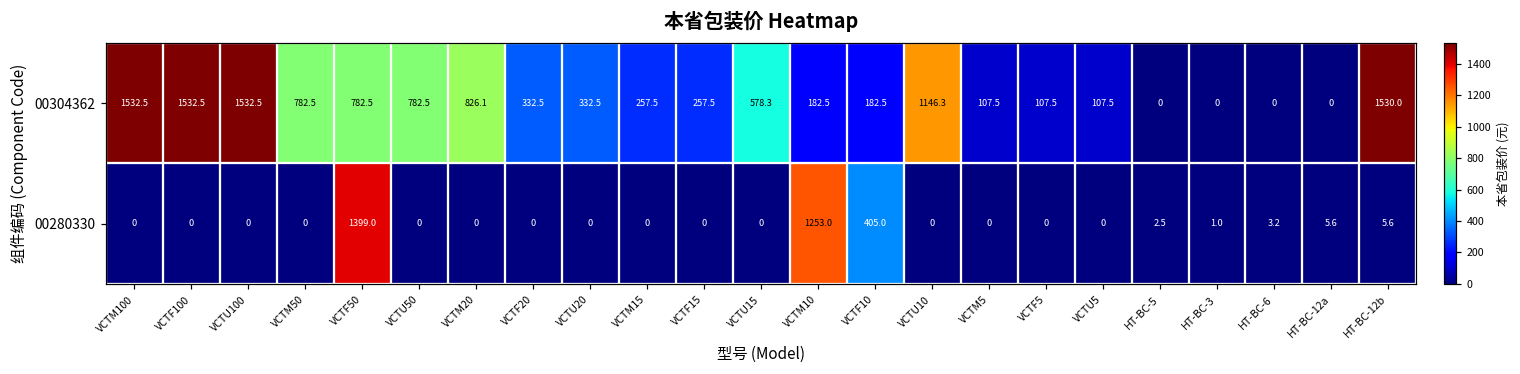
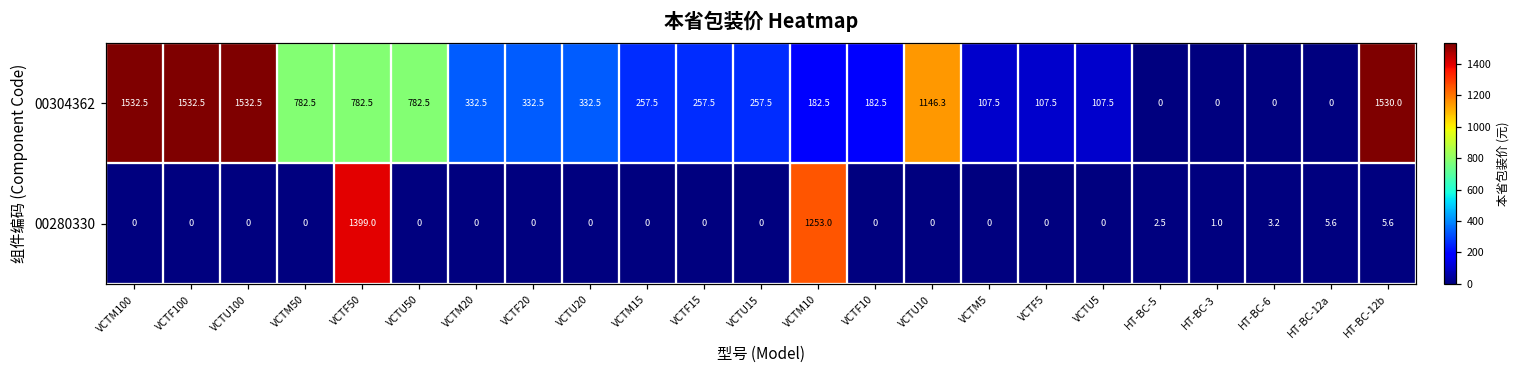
  {
    "00304362": {
      "VCTM100": 1532.5,
      "VCTF100": 1532.5,
      "VCTU100": 1532.5,
      "VCTM50": 782.5,
      "VCTF50": 782.5,
      "VCTU50": 782.5,
-     "VCTM20": 826.1,
+     "VCTM20": 332.5,
      "VCTF20": 332.5,
      "VCTU20": 332.5,
      "VCTM15": 257.5,
      "VCTF15": 257.5,
-     "VCTU15": 578.3,
+     "VCTU15": 257.5,
      "VCTM10": 182.5,
      "VCTF10": 182.5,
      "VCTU10": 1146.3,
      "VCTM5": 107.5,
      "VCTF5": 107.5,
      "VCTU5": 107.5,
      "HT-BC-5": 0,
      "HT-BC-3": 0,
      "HT-BC-6": 0,
      "HT-BC-12a": 0,
      "HT-BC-12b": 1530.0
    },
    "00280330": {
      "VCTM100": 0,
      "VCTF100": 0,
      "VCTU100": 0,
      "VCTM50": 0,
      "VCTF50": 1399.0,
      "VCTU50": 0,
      "VCTM20": 0,
      "VCTF20": 0,
      "VCTU20": 0,
      "VCTM15": 0,
      "VCTF15": 0,
      "VCTU15": 0,
      "VCTM10": 1253.0,
-     "VCTF10": 405.0,
+     "VCTF10": 0,
      "VCTU10": 0,
      "VCTM5": 0,
      "VCTF5": 0,
      "VCTU5": 0,
      "HT-BC-5": 2.5,
      "HT-BC-3": 1.0,
      "HT-BC-6": 3.2,
      "HT-BC-12a": 5.6,
      "HT-BC-12b": 5.6
    }
  }
